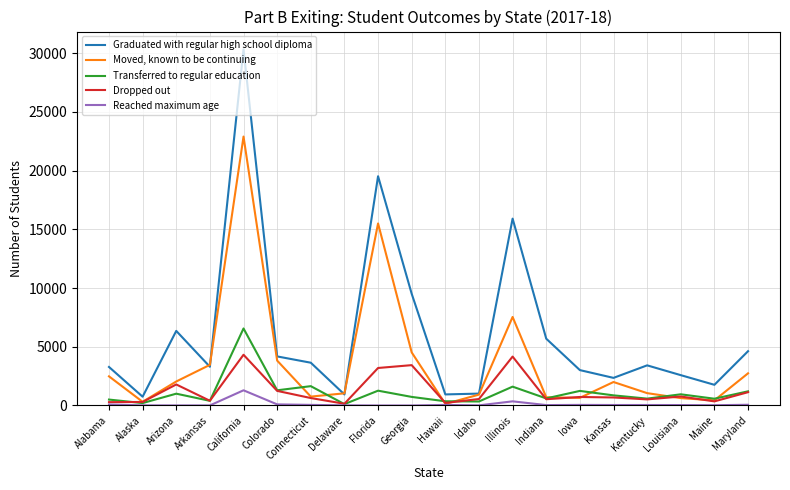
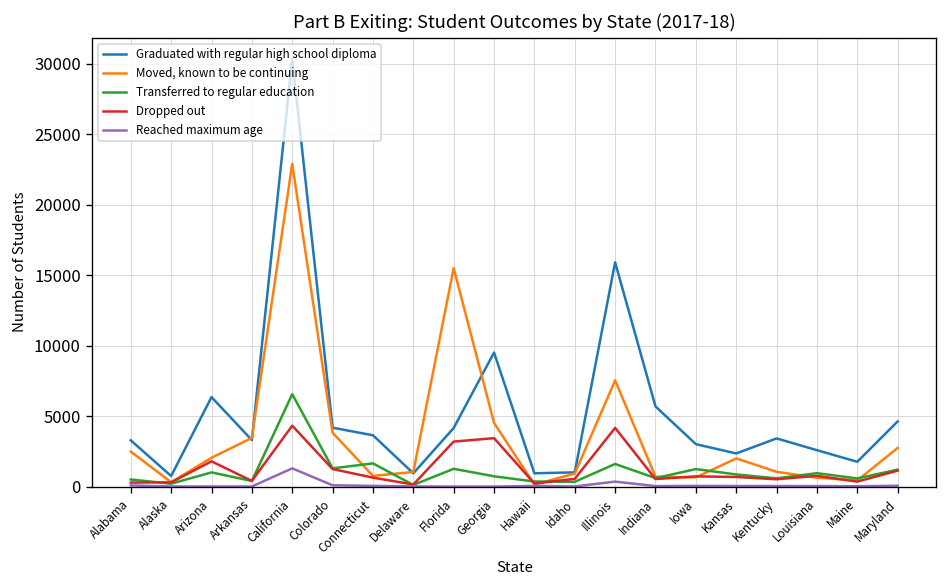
  {
    "Graduated with regular high school diploma": {
      "Alabama": 3300,
      "Alaska": 700,
      "Arizona": 6400,
      "Colorado": 4200,
      "Connecticut": 3600,
-     "Florida": 19500,
+     "Florida": 4200,
      "Georgia": 9500,
      "Hawaii": 900,
      "Illinois": 15900,
      "Indiana": 5700,
      "Iowa": 3000,
      "Kansas": 2400,
      "Kentucky": 3400,
      "Louisiana": 2600,
      "Maine": 1800,
      "Maryland": 4600
    },
    "Moved, known to be continuing": {
      "Alabama": 2500,
      "Arizona": 2000,
      "California": 22900,
      "Colorado": 3800,
      "Florida": 15500,
      "Georgia": 4500,
      "Illinois": 7500,
      "Kansas": 2000,
      "Kentucky": 1100,
      "Maryland": 2700
    },
    "Transferred to regular education": {
      "Alabama": 500,
      "Arizona": 1000,
      "California": 6600,
      "Connecticut": 1600,
      "Florida": 1300,
      "Georgia": 700,
      "Illinois": 1600,
      "Iowa": 1200
    },
    "Dropped out": {
      "Arizona": 1800,
      "California": 4300,
      "Florida": 3200,
      "Georgia": 3400,
      "Illinois": 4200
    },
    "Reached maximum age": {
      "Arizona": 0,
      "Arkansas": 0,
      "California": 1300,
      "Colorado": 100,
      "Connecticut": 100,
      "Florida": 0,
      "Georgia": 0,
      "Idaho": 0,
      "Illinois": 400,
      "Indiana": 0,
      "Iowa": 100,
      "Kansas": 0,
      "Kentucky": 0,
      "Louisiana": 0,
      "Maine": 0,
      "Maryland": 100
    }
  }
